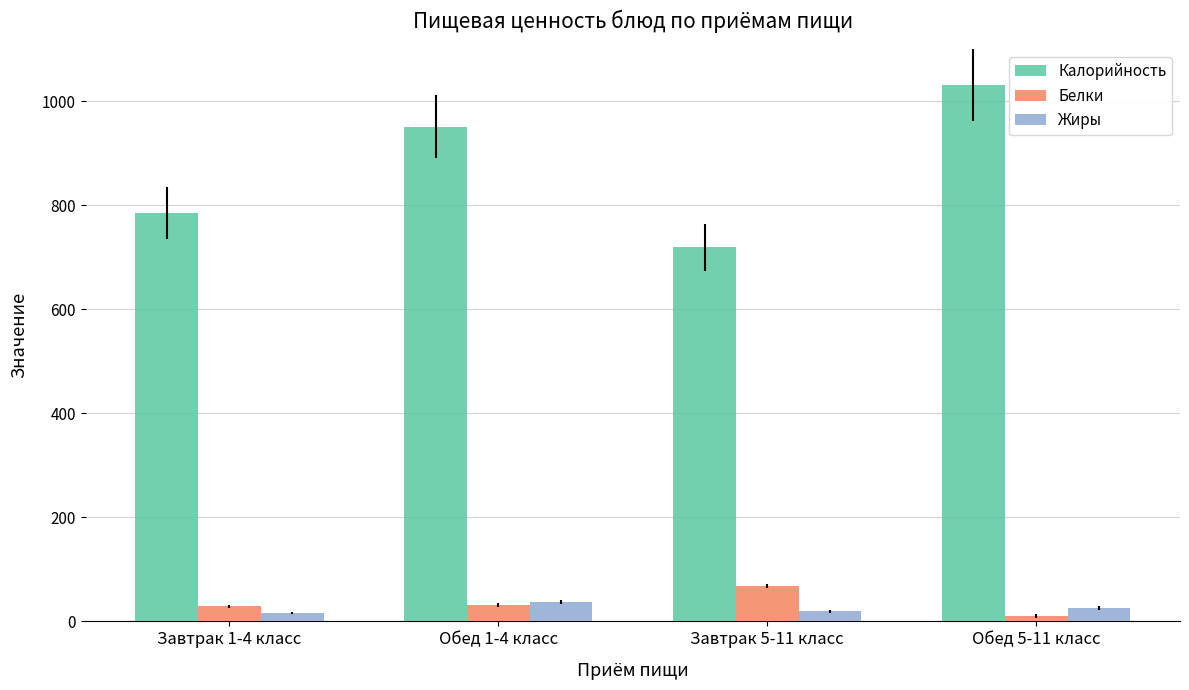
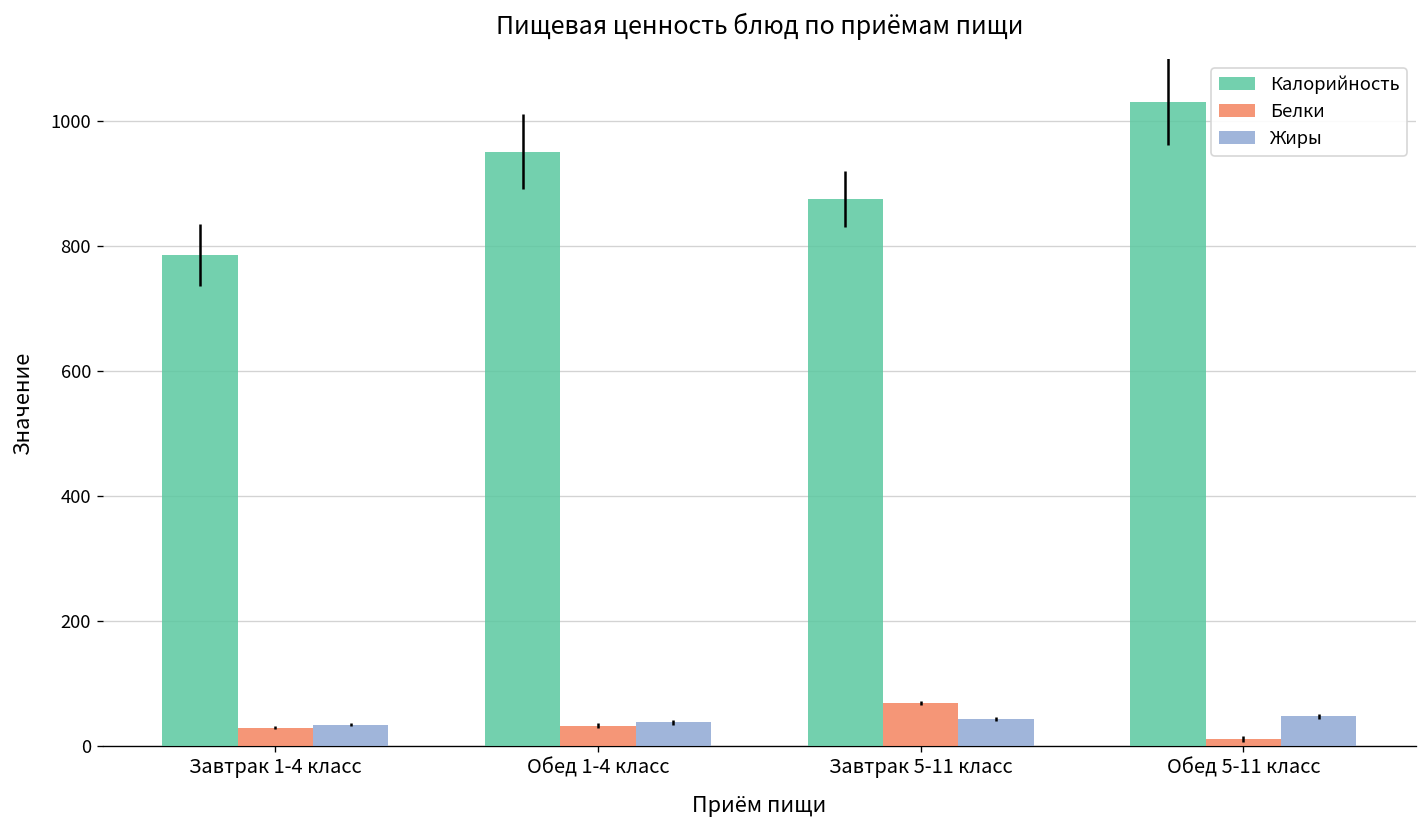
  {
    "Калорийность": {
      "Завтрак 1-4 класс": 790,
      "Обед 1-4 класс": 950,
-     "Завтрак 5-11 класс": 720,
+     "Завтрак 5-11 класс": 880,
      "Обед 5-11 класс": 1030
    },
    "Белки": {
      "Завтрак 1-4 класс": 30,
      "Обед 1-4 класс": 30,
      "Завтрак 5-11 класс": 70,
      "Обед 5-11 класс": 10
    },
    "Жиры": {
-     "Завтрак 1-4 класс": 20,
+     "Завтрак 1-4 класс": 30,
      "Обед 1-4 класс": 40,
-     "Завтрак 5-11 класс": 20,
-     "Обед 5-11 класс": 30
+     "Завтрак 5-11 класс": 40,
+     "Обед 5-11 класс": 50
    }
  }
